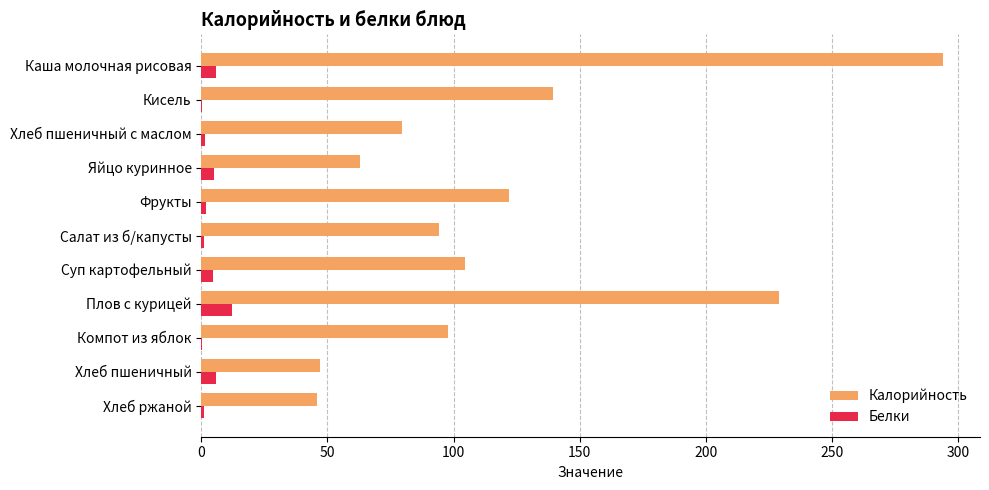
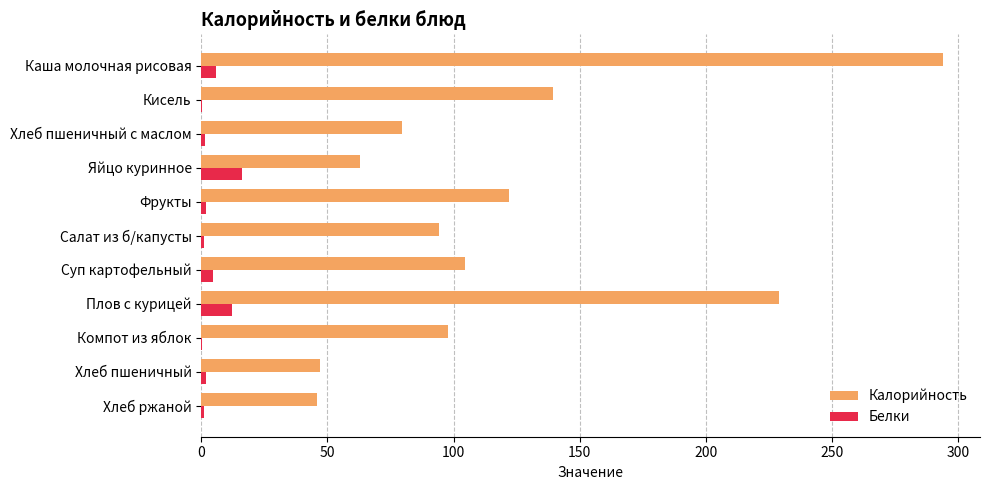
  {
    "Калорийность": {
      "Каша молочная рисовая": 294,
      "Кисель": 140,
      "Хлеб пшеничный с маслом": 80,
      "Яйцо куринное": 63,
      "Фрукты": 122,
      "Салат из б/капусты": 94,
      "Суп картофельный": 105,
      "Плов с курицей": 229,
      "Компот из яблок": 98,
      "Хлеб пшеничный": 47,
      "Хлеб ржаной": 46
    },
    "Белки": {
      "Каша молочная рисовая": 6,
      "Хлеб пшеничный с маслом": 2,
-     "Яйцо куринное": 5,
+     "Яйцо куринное": 16,
      "Фрукты": 2,
      "Салат из б/капусты": 1,
      "Суп картофельный": 4,
      "Плов с курицей": 12,
-     "Хлеб пшеничный": 6,
+     "Хлеб пшеничный": 2,
      "Хлеб ржаной": 1
    }
  }
